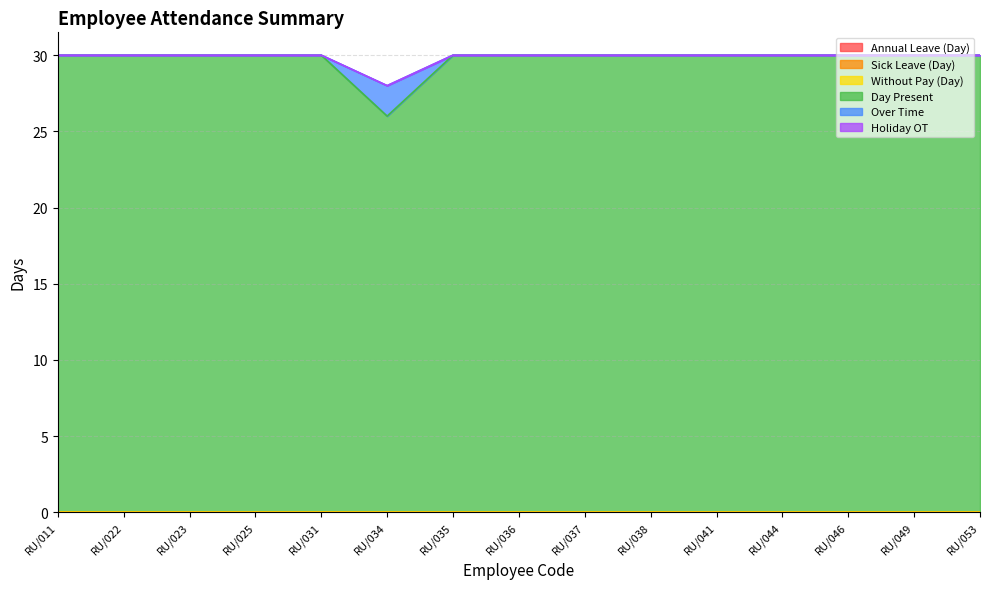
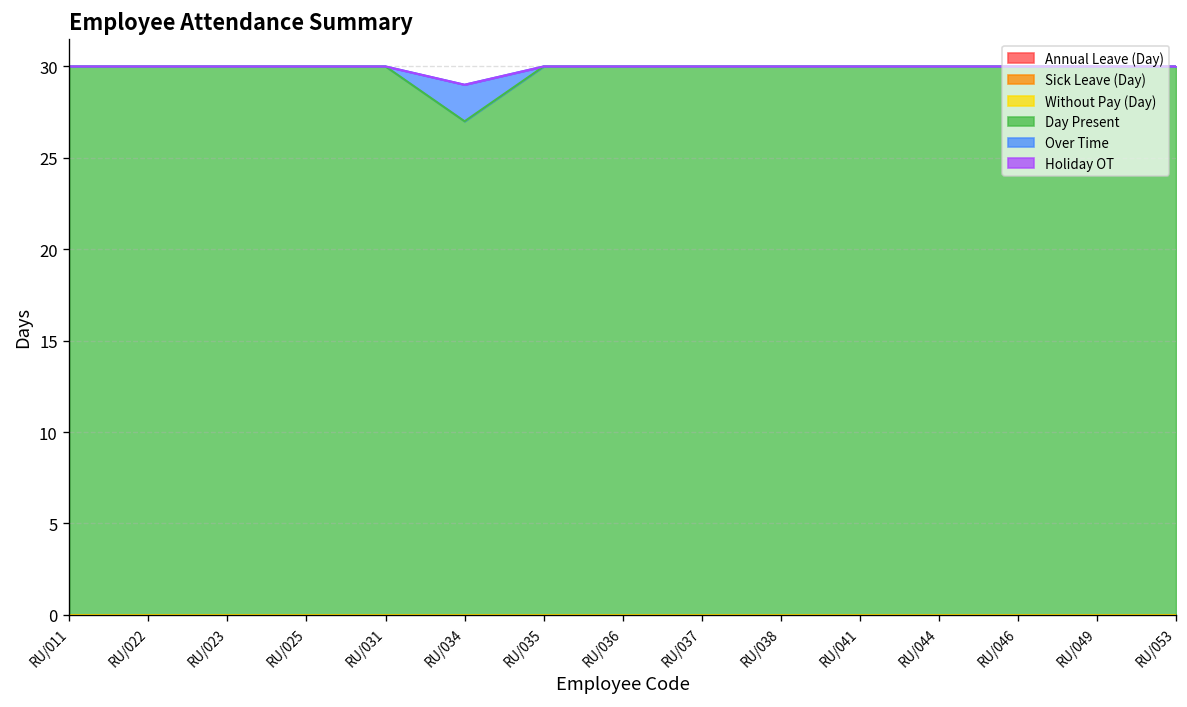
  {
    "Without Pay (Day)": {
      "RU/011": 0,
      "RU/022": 0,
      "RU/023": 0,
      "RU/025": 0,
      "RU/031": 0,
      "RU/034": 0,
      "RU/035": 0,
      "RU/036": 0,
      "RU/037": 0,
      "RU/038": 0,
      "RU/041": 0,
      "RU/044": 0,
      "RU/046": 0,
      "RU/049": 0,
      "RU/053": 0
    },
    "Day Present": {
-     "RU/034": 26
+     "RU/034": 27
    }
  }
